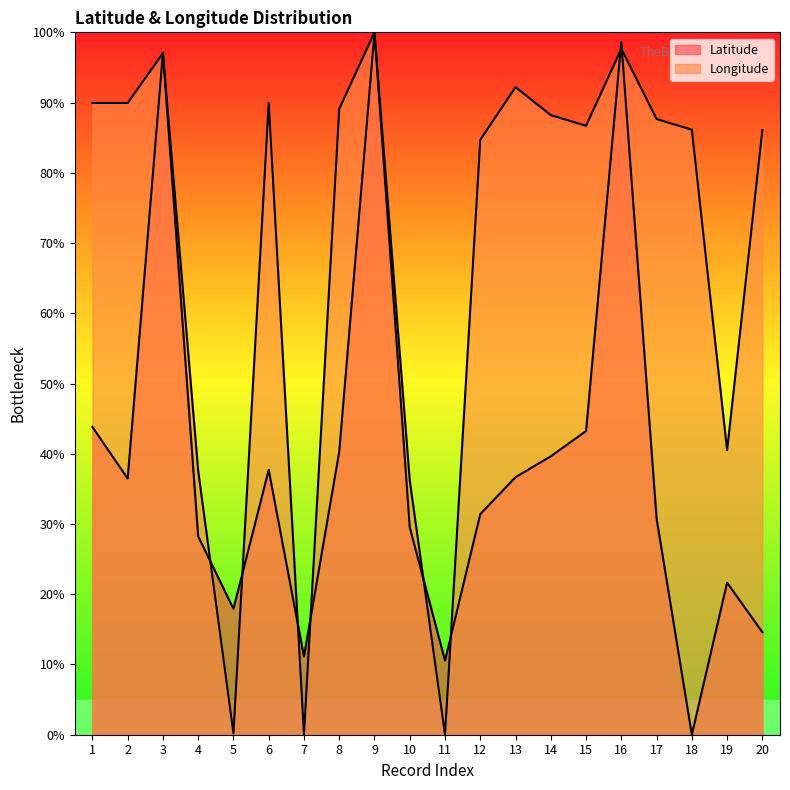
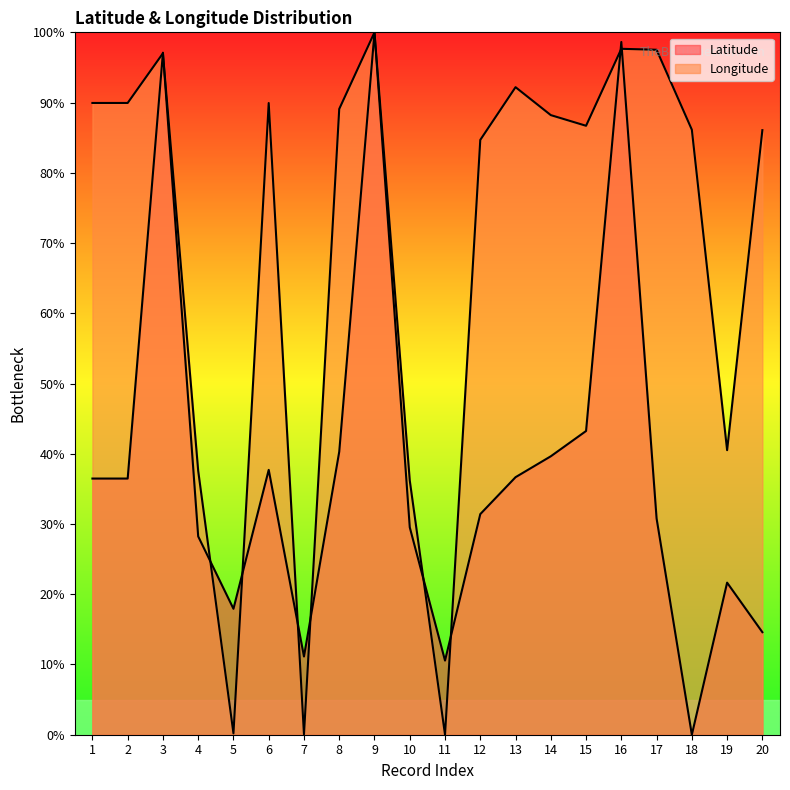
  {
    "Latitude": {
-     "1": "44%",
+     "1": "36%",
      "2": "36%",
      "4": "28%",
      "5": "18%",
      "6": "38%",
      "7": "11%",
      "8": "40%",
      "10": "30%",
      "11": "11%",
      "12": "31%",
      "13": "37%",
      "14": "40%",
      "15": "43%",
      "16": "99%",
      "17": "31%",
      "19": "22%",
      "20": "15%"
    },
    "Longitude": {
      "1": "90%",
      "2": "90%",
      "4": "38%",
      "6": "90%",
      "8": "89%",
      "10": "36%",
      "12": "85%",
      "13": "92%",
      "14": "88%",
      "15": "87%",
      "16": "98%",
-     "17": "88%",
+     "17": "98%",
      "18": "86%",
      "19": "41%",
      "20": "86%"
    }
  }
